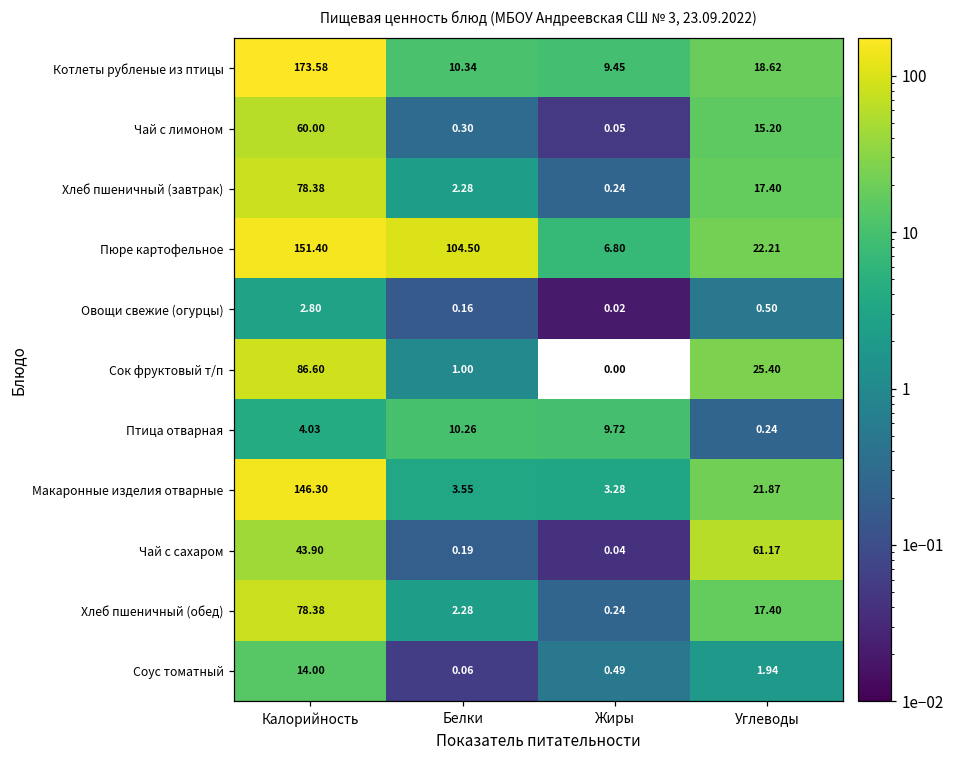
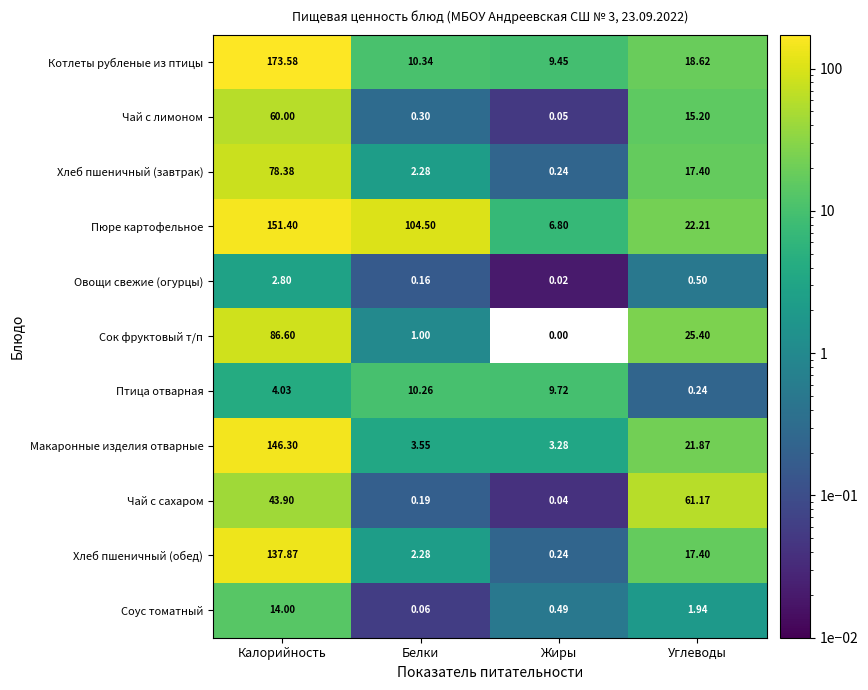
  {
    "Котлеты рубленые из птицы": {
      "Калорийность": 173.58,
      "Белки": 10.34,
      "Жиры": 9.45,
      "Углеводы": 18.62
    },
    "Чай с лимоном": {
      "Калорийность": 60.00,
      "Белки": 0.30,
      "Жиры": 0.05,
      "Углеводы": 15.20
    },
    "Хлеб пшеничный (завтрак)": {
      "Калорийность": 78.38,
      "Белки": 2.28,
      "Жиры": 0.24,
      "Углеводы": 17.40
    },
    "Пюре картофельное": {
      "Калорийность": 151.40,
      "Белки": 104.50,
      "Жиры": 6.80,
      "Углеводы": 22.21
    },
    "Овощи свежие (огурцы)": {
      "Калорийность": 2.80,
      "Белки": 0.16,
      "Жиры": 0.02,
      "Углеводы": 0.50
    },
    "Сок фруктовый т/п": {
      "Калорийность": 86.60,
      "Белки": 1.00,
      "Жиры": 0.00,
      "Углеводы": 25.40
    },
    "Птица отварная": {
      "Калорийность": 4.03,
      "Белки": 10.26,
      "Жиры": 9.72,
      "Углеводы": 0.24
    },
    "Макаронные изделия отварные": {
      "Калорийность": 146.30,
      "Белки": 3.55,
      "Жиры": 3.28,
      "Углеводы": 21.87
    },
    "Чай с сахаром": {
      "Калорийность": 43.90,
      "Белки": 0.19,
      "Жиры": 0.04,
      "Углеводы": 61.17
    },
    "Хлеб пшеничный (обед)": {
-     "Калорийность": 78.38,
+     "Калорийность": 137.87,
      "Белки": 2.28,
      "Жиры": 0.24,
      "Углеводы": 17.40
    },
    "Соус томатный": {
      "Калорийность": 14.00,
      "Белки": 0.06,
      "Жиры": 0.49,
      "Углеводы": 1.94
    }
  }
